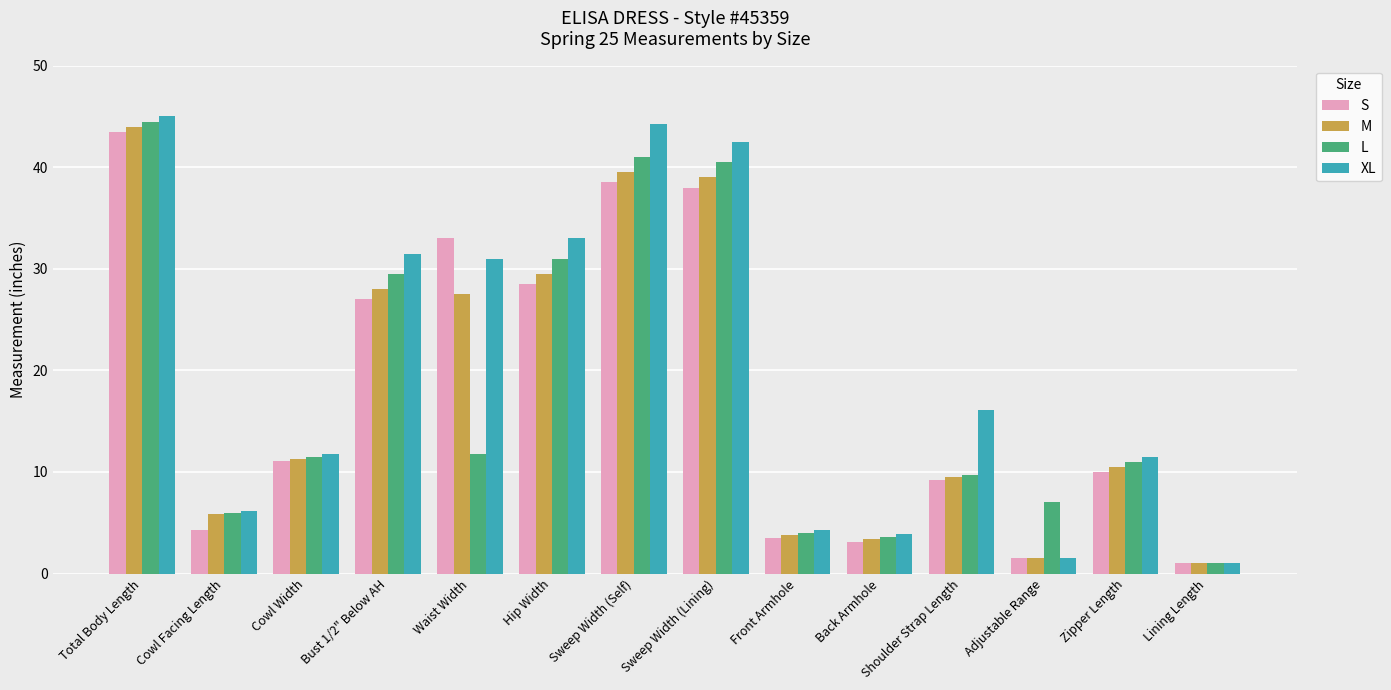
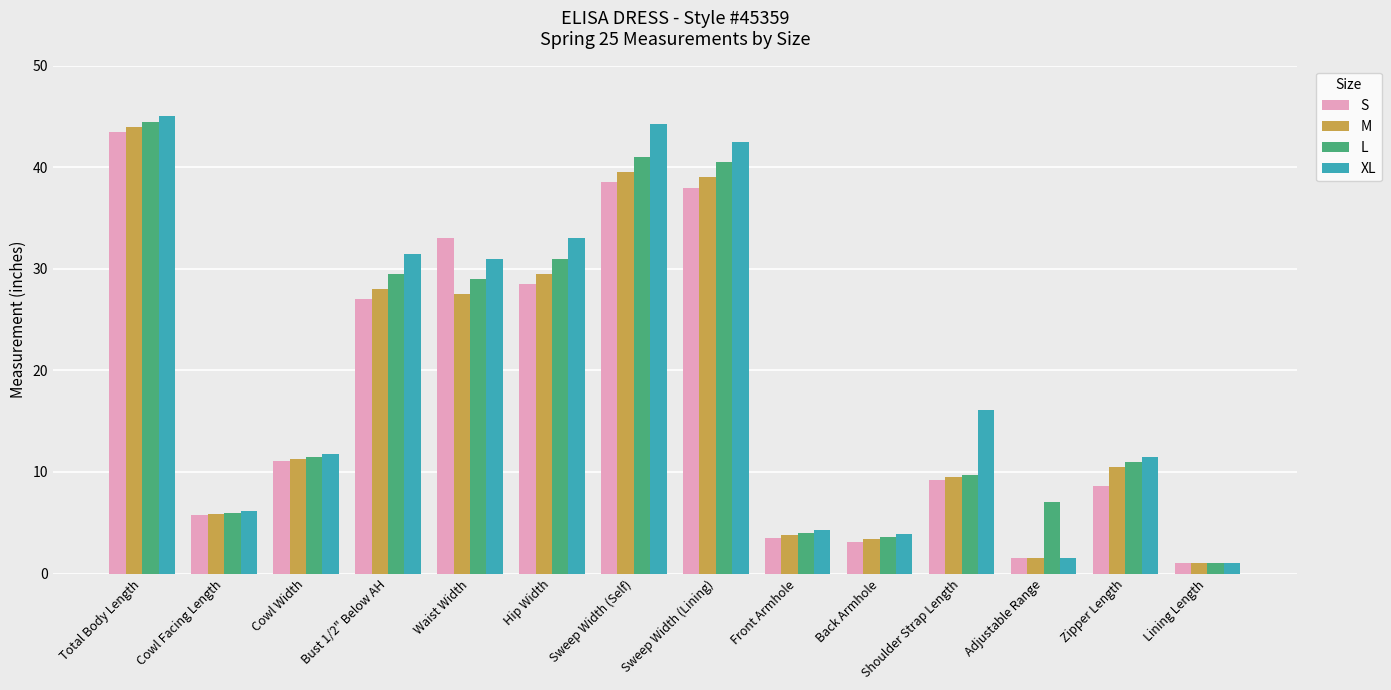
  {
    "S": {
      "Total Body Length": 43.5,
-     "Cowl Facing Length": 4.3,
+     "Cowl Facing Length": 5.8,
      "Cowl Width": 11.1,
      "Bust 1/2\" Below AH": 27.0,
      "Waist Width": 33.0,
      "Hip Width": 28.5,
      "Sweep Width (Self)": 38.5,
      "Sweep Width (Lining)": 38.0,
      "Front Armhole": 3.5,
      "Back Armhole": 3.1,
      "Shoulder Strap Length": 9.3,
      "Adjustable Range": 1.5,
-     "Zipper Length": 10.0,
+     "Zipper Length": 8.6,
      "Lining Length": 1.0
    },
    "M": {
      "Total Body Length": 44.0,
      "Cowl Facing Length": 5.9,
      "Cowl Width": 11.3,
      "Bust 1/2\" Below AH": 28.0,
      "Waist Width": 27.5,
      "Hip Width": 29.5,
      "Sweep Width (Self)": 39.5,
      "Sweep Width (Lining)": 39.0,
      "Front Armhole": 3.8,
      "Back Armhole": 3.4,
      "Shoulder Strap Length": 9.5,
      "Adjustable Range": 1.5,
      "Zipper Length": 10.5,
      "Lining Length": 1.0
    },
    "L": {
      "Total Body Length": 44.5,
      "Cowl Facing Length": 6.0,
      "Cowl Width": 11.5,
      "Bust 1/2\" Below AH": 29.5,
-     "Waist Width": 11.8,
+     "Waist Width": 29.0,
      "Hip Width": 31.0,
      "Sweep Width (Self)": 41.0,
      "Sweep Width (Lining)": 40.5,
      "Front Armhole": 4.0,
      "Back Armhole": 3.6,
      "Shoulder Strap Length": 9.8,
      "Adjustable Range": 7.0,
      "Zipper Length": 11.0,
      "Lining Length": 1.0
    },
    "XL": {
      "Total Body Length": 45.0,
      "Cowl Facing Length": 6.1,
      "Cowl Width": 11.8,
      "Bust 1/2\" Below AH": 31.5,
      "Waist Width": 31.0,
      "Hip Width": 33.0,
      "Sweep Width (Self)": 44.3,
      "Sweep Width (Lining)": 42.5,
      "Front Armhole": 4.3,
      "Back Armhole": 3.9,
      "Shoulder Strap Length": 16.1,
      "Adjustable Range": 1.5,
      "Zipper Length": 11.5,
      "Lining Length": 1.0
    }
  }
